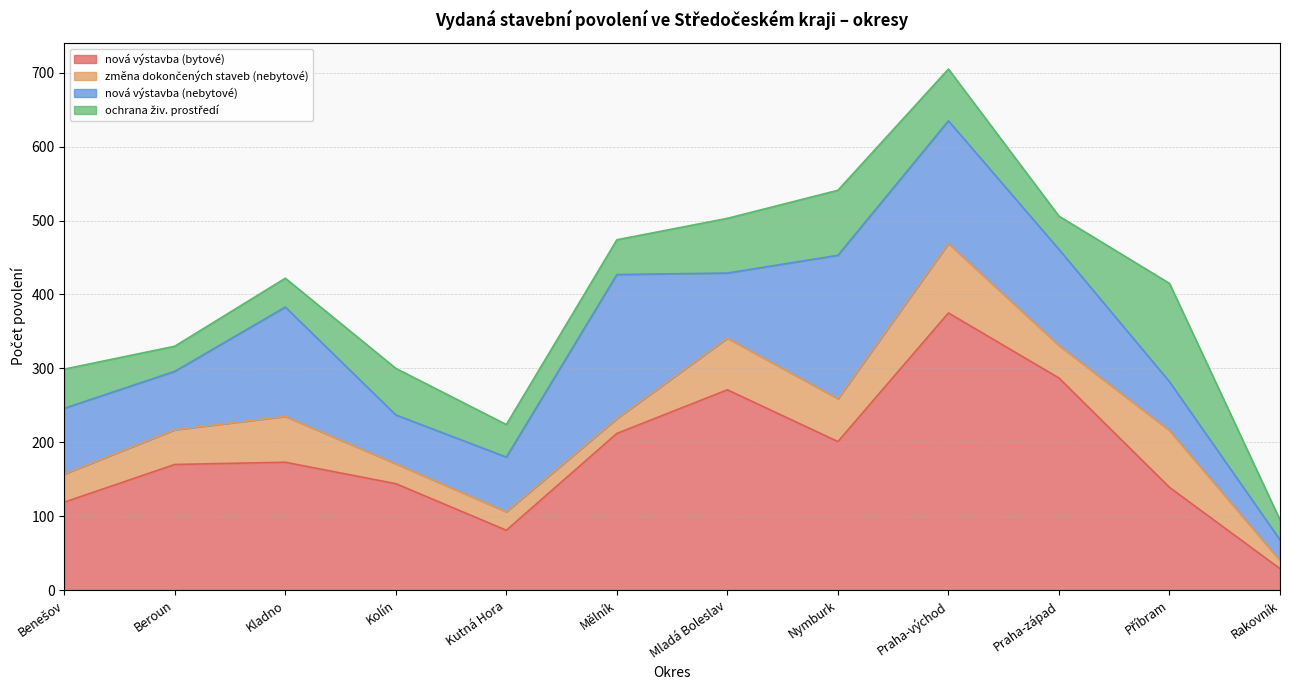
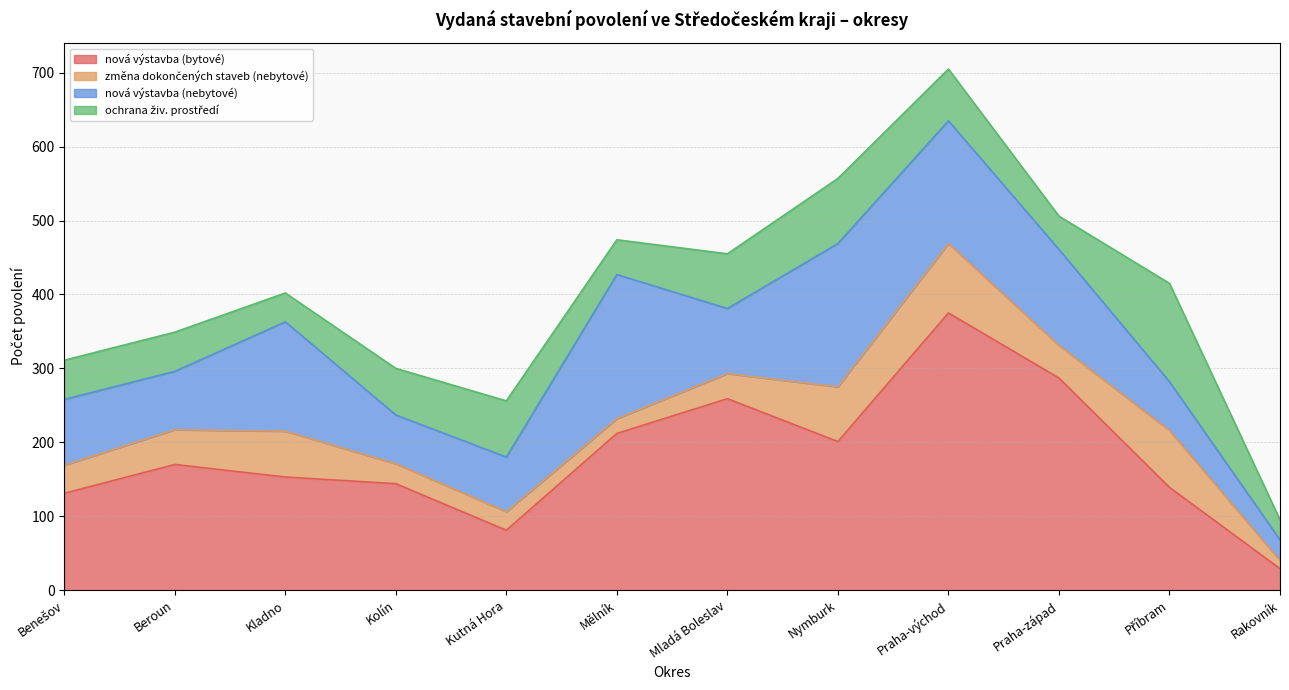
  {
    "nová výstavba (bytové)": {
-     "Benešov": 120,
+     "Benešov": 130,
      "Beroun": 170,
-     "Kladno": 170,
+     "Kladno": 150,
      "Kolín": 140,
      "Kutná Hora": 80,
      "Mělník": 210,
-     "Mladá Boleslav": 270,
+     "Mladá Boleslav": 260,
      "Nymburk": 200,
      "Praha-východ": 380,
      "Praha-západ": 290,
      "Příbram": 140,
      "Rakovník": 30
    },
    "změna dokončených staveb (nebytové)": {
      "Benešov": 40,
      "Beroun": 50,
      "Kladno": 60,
      "Kolín": 30,
      "Kutná Hora": 30,
      "Mělník": 20,
-     "Mladá Boleslav": 70,
-     "Nymburk": 60,
+     "Mladá Boleslav": 30,
+     "Nymburk": 70,
      "Praha-východ": 90,
      "Praha-západ": 40,
      "Příbram": 80,
      "Rakovník": 10
    },
    "nová výstavba (nebytové)": {
      "Benešov": 90,
      "Beroun": 80,
      "Kladno": 150,
      "Kolín": 70,
      "Kutná Hora": 70,
      "Mělník": 200,
      "Mladá Boleslav": 90,
      "Nymburk": 190,
      "Praha-východ": 170,
      "Praha-západ": 130,
      "Příbram": 70,
      "Rakovník": 30
    },
    "ochrana živ. prostředí": {
      "Benešov": 50,
-     "Beroun": 30,
+     "Beroun": 50,
      "Kladno": 40,
      "Kolín": 60,
-     "Kutná Hora": 40,
+     "Kutná Hora": 80,
      "Mělník": 50,
      "Mladá Boleslav": 70,
      "Nymburk": 90,
      "Praha-východ": 70,
      "Praha-západ": 50,
      "Příbram": 130,
      "Rakovník": 30
    }
  }
